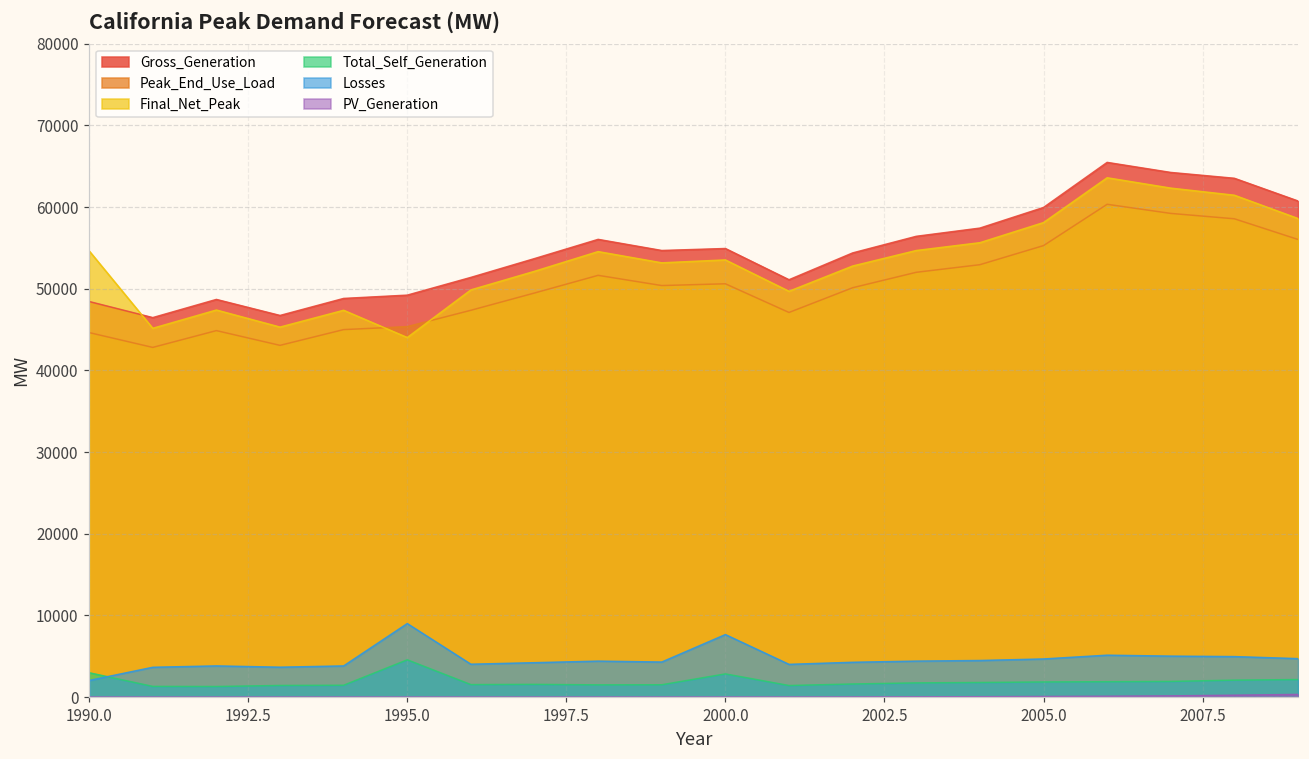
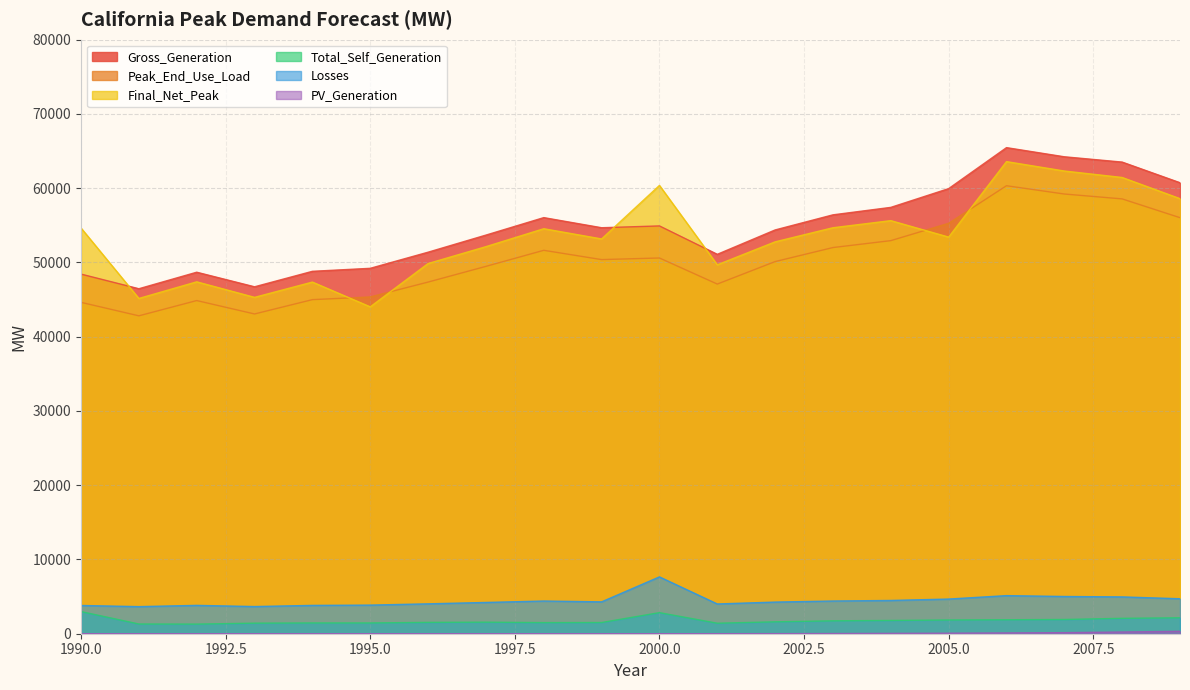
  {
    "Final_Net_Peak": {
      "1990.0": 55000,
      "1995.0": 44000,
-     "2000.0": 54000,
-     "2005.0": 58000
+     "2000.0": 60000,
+     "2005.0": 53000
    },
    "Total_Self_Generation": {
      "1990.0": 3000,
-     "1995.0": 5000,
+     "1995.0": 1000,
      "2000.0": 3000,
      "2005.0": 2000
    },
    "Losses": {
-     "1990.0": 2000,
-     "1995.0": 9000,
+     "1990.0": 4000,
+     "1995.0": 4000,
      "2000.0": 8000,
      "2005.0": 5000
    },
    "PV_Generation": {
      "1990.0": 0,
      "1995.0": 0,
      "2000.0": 0,
      "2005.0": 0
    }
  }
